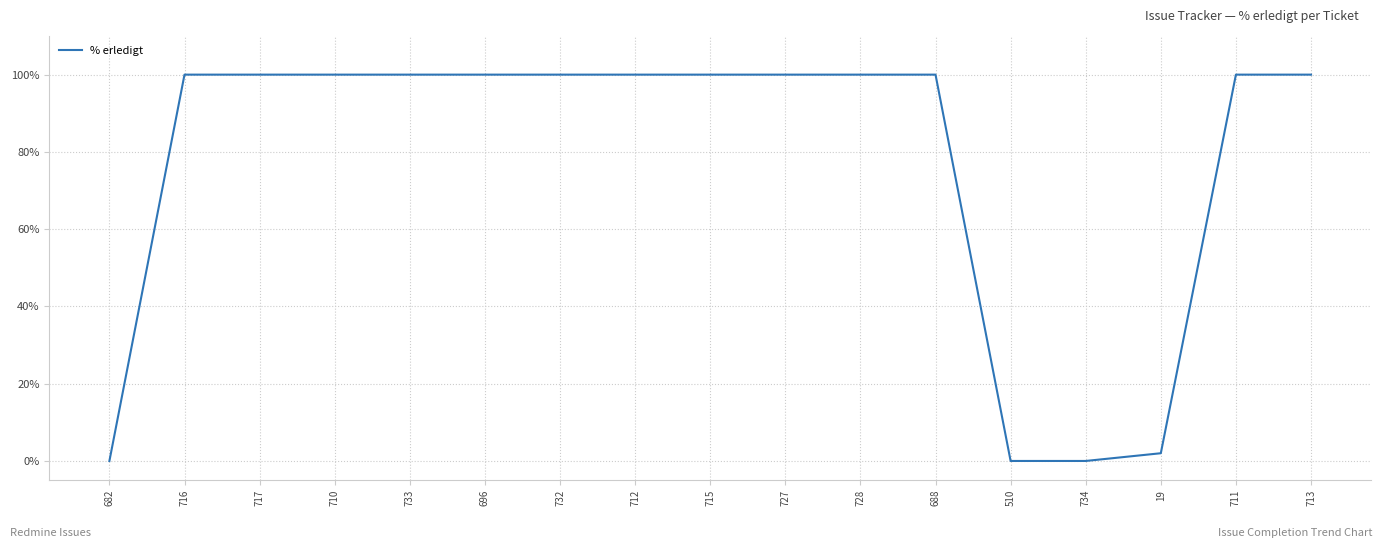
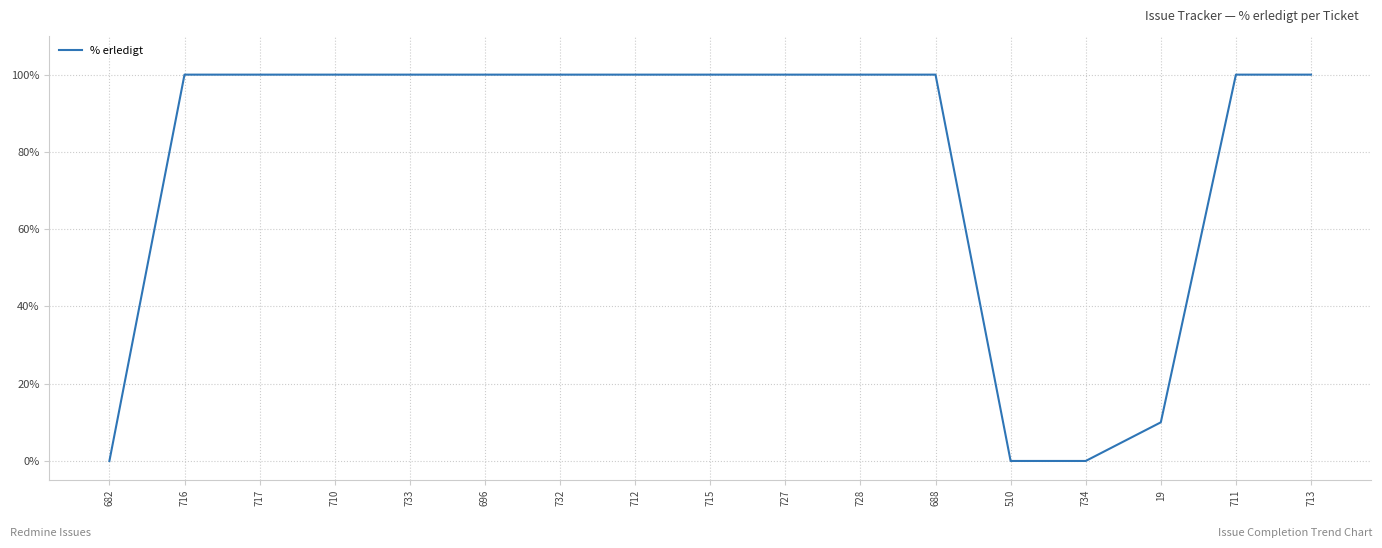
  {
    "682": "0%",
    "716": "100%",
    "717": "100%",
    "710": "100%",
    "733": "100%",
    "696": "100%",
    "732": "100%",
    "712": "100%",
    "715": "100%",
    "727": "100%",
    "728": "100%",
    "688": "100%",
    "510": "0%",
    "734": "0%",
-   "19": "2%",
+   "19": "10%",
    "711": "100%",
    "713": "100%"
  }
